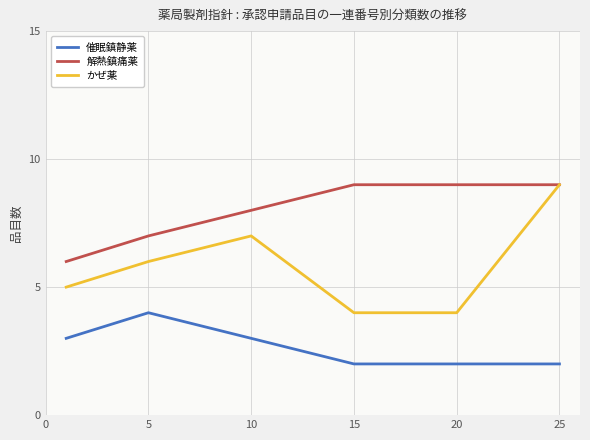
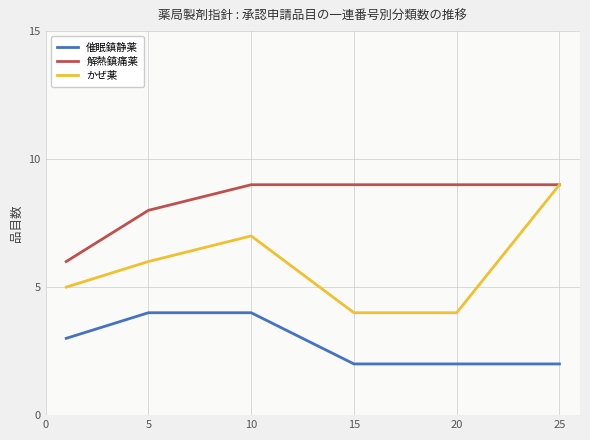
  {
    "催眠鎮静薬": {
      "5": 4,
-     "10": 3,
+     "10": 4,
      "15": 2,
      "20": 2,
      "25": 2
    },
    "解熱鎮痛薬": {
-     "5": 7,
-     "10": 8,
+     "5": 8,
+     "10": 9,
      "15": 9,
      "20": 9
    },
    "かぜ薬": {
      "5": 6,
      "10": 7,
      "15": 4,
      "20": 4
    }
  }
